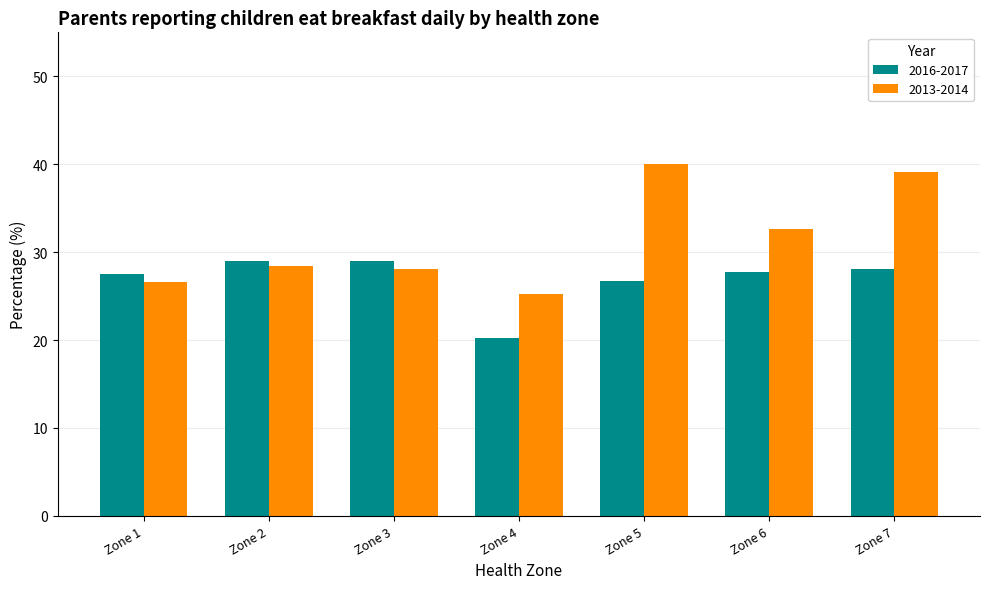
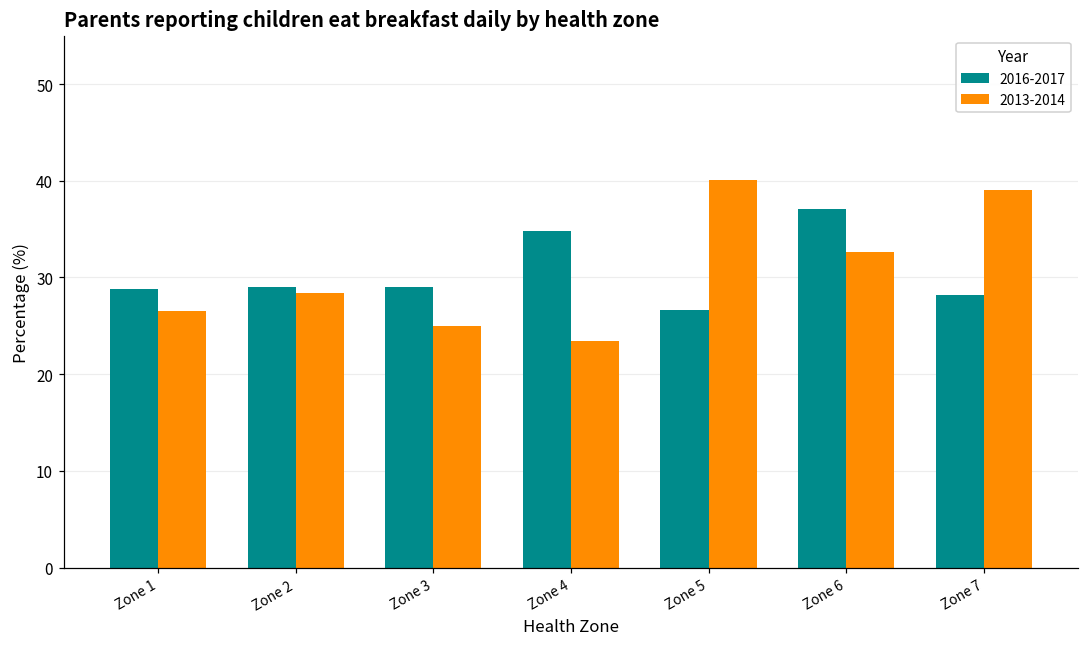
  {
    "2016-2017": {
-     "Zone 1": 27,
+     "Zone 1": 29,
      "Zone 2": 29,
      "Zone 3": 29,
-     "Zone 4": 20,
+     "Zone 4": 35,
      "Zone 5": 27,
-     "Zone 6": 28,
+     "Zone 6": 37,
      "Zone 7": 28
    },
    "2013-2014": {
      "Zone 1": 27,
      "Zone 2": 28,
-     "Zone 3": 28,
-     "Zone 4": 25,
+     "Zone 3": 25,
+     "Zone 4": 23,
      "Zone 5": 40,
      "Zone 6": 33,
      "Zone 7": 39
    }
  }
